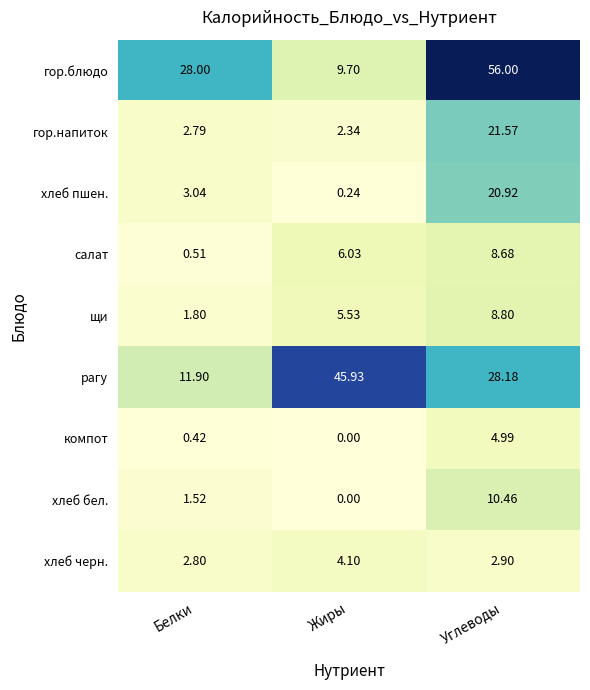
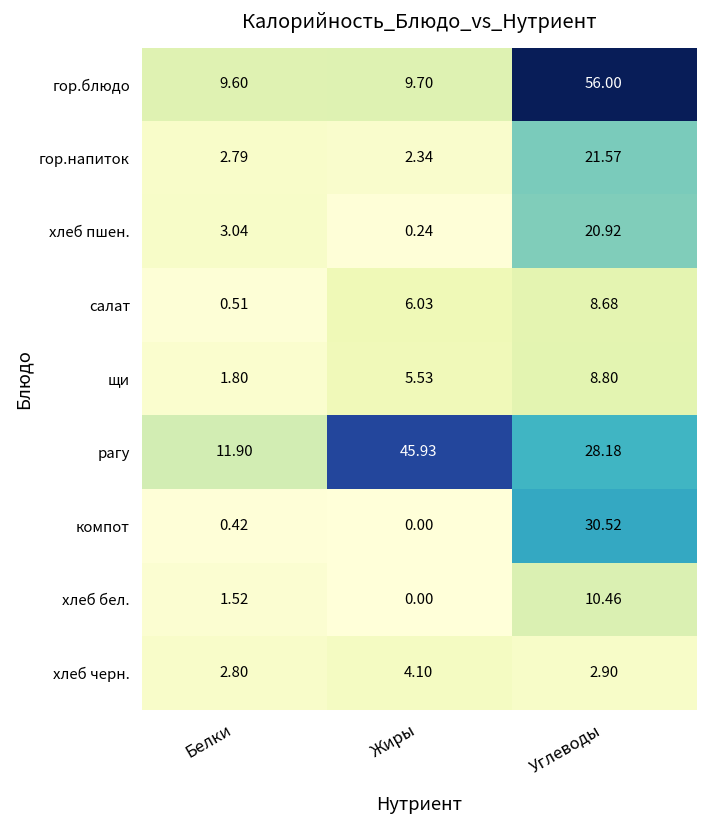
  {
    "гор.блюдо": {
-     "Белки": 28.00,
+     "Белки": 9.60,
      "Жиры": 9.70,
      "Углеводы": 56.00
    },
    "гор.напиток": {
      "Белки": 2.79,
      "Жиры": 2.34,
      "Углеводы": 21.57
    },
    "хлеб пшен.": {
      "Белки": 3.04,
      "Жиры": 0.24,
      "Углеводы": 20.92
    },
    "салат": {
      "Белки": 0.51,
      "Жиры": 6.03,
      "Углеводы": 8.68
    },
    "щи": {
      "Белки": 1.80,
      "Жиры": 5.53,
      "Углеводы": 8.80
    },
    "рагу": {
      "Белки": 11.90,
      "Жиры": 45.93,
      "Углеводы": 28.18
    },
    "компот": {
      "Белки": 0.42,
      "Жиры": 0.00,
-     "Углеводы": 4.99
+     "Углеводы": 30.52
    },
    "хлеб бел.": {
      "Белки": 1.52,
      "Жиры": 0.00,
      "Углеводы": 10.46
    },
    "хлеб черн.": {
      "Белки": 2.80,
      "Жиры": 4.10,
      "Углеводы": 2.90
    }
  }
